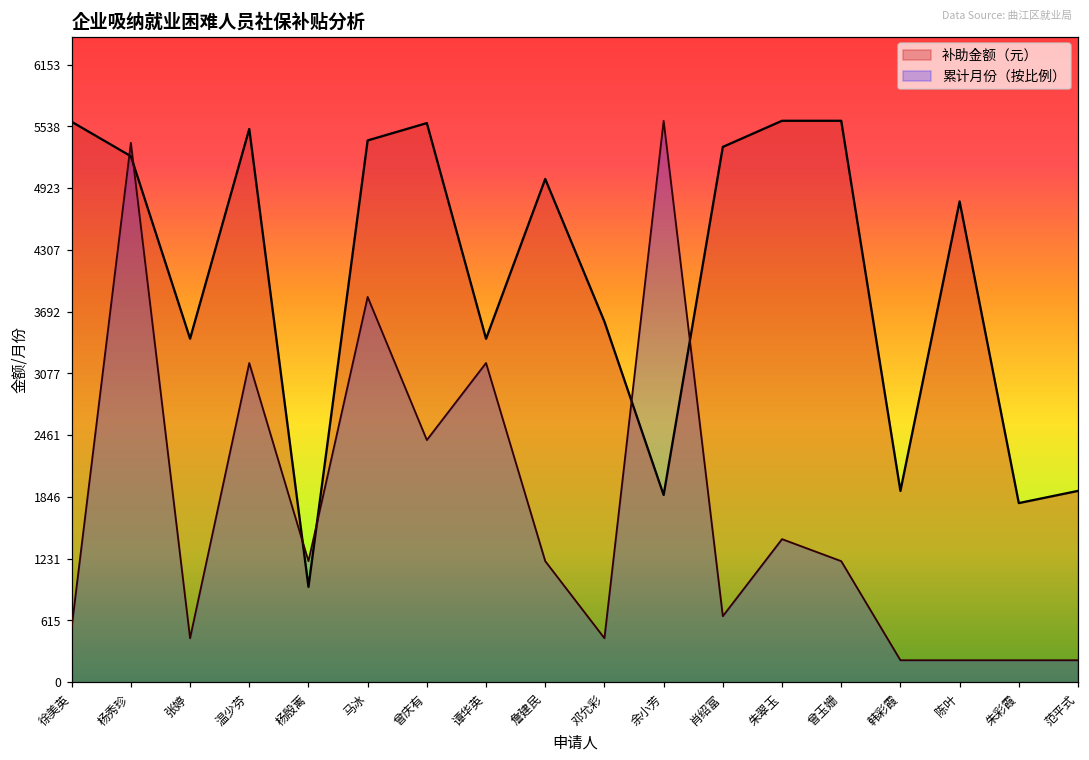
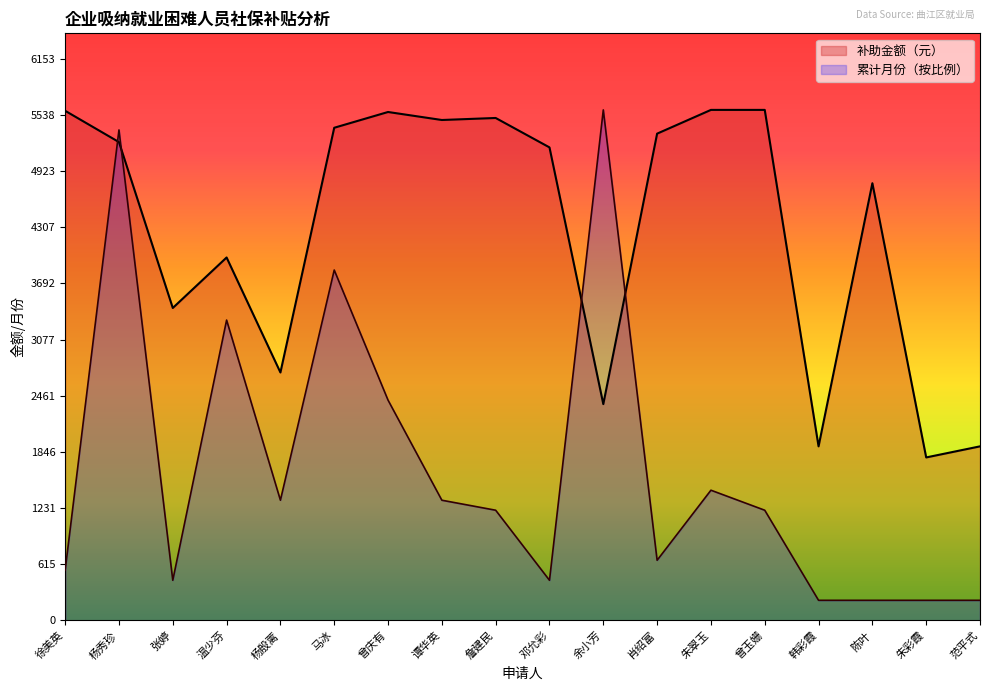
  {
    "补助金额（元）": {
      "徐美英": 5600,
      "杨秀珍": 5200,
      "张婷": 3400,
-     "温少芬": 5500,
-     "杨殷蓠": 1000,
+     "温少芬": 4000,
+     "杨殷蓠": 2700,
      "马冰": 5400,
      "曾庆有": 5600,
-     "谭华英": 3400,
-     "詹建民": 5000,
-     "邓允彩": 3600,
-     "余小芳": 1900,
+     "谭华英": 5500,
+     "詹建民": 5500,
+     "邓允彩": 5200,
+     "余小芳": 2400,
      "肖绍富": 5300,
      "朱翠玉": 5600,
      "曾玉姗": 5600,
      "韩彩霞": 1900,
      "陈叶": 4800,
      "朱彩霞": 1800,
      "范平式": 1900
    },
    "累计月份（按比例）": {
      "徐美英": 500,
      "杨秀珍": 5400,
      "张婷": 400,
-     "温少芬": 3200,
-     "杨殷蓠": 1200,
+     "温少芬": 3300,
+     "杨殷蓠": 1300,
      "马冰": 3800,
      "曾庆有": 2400,
-     "谭华英": 3200,
+     "谭华英": 1300,
      "詹建民": 1200,
      "邓允彩": 400,
      "余小芳": 5600,
      "肖绍富": 700,
      "朱翠玉": 1400,
      "曾玉姗": 1200,
      "韩彩霞": 200,
      "陈叶": 200,
      "朱彩霞": 200,
      "范平式": 200
    }
  }
